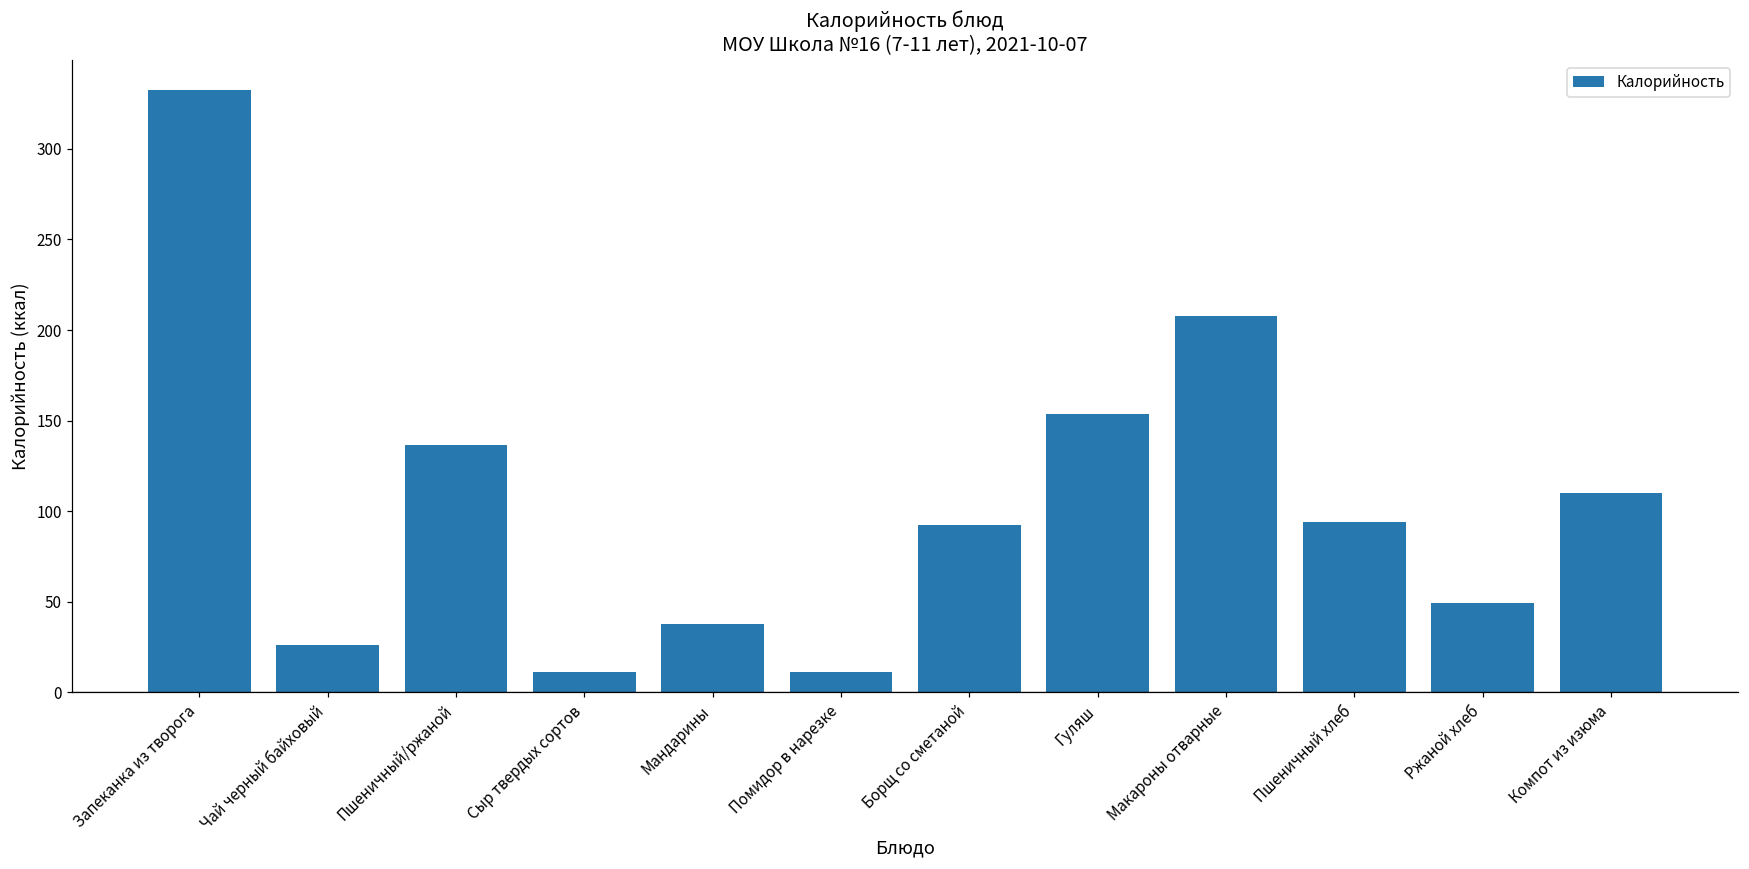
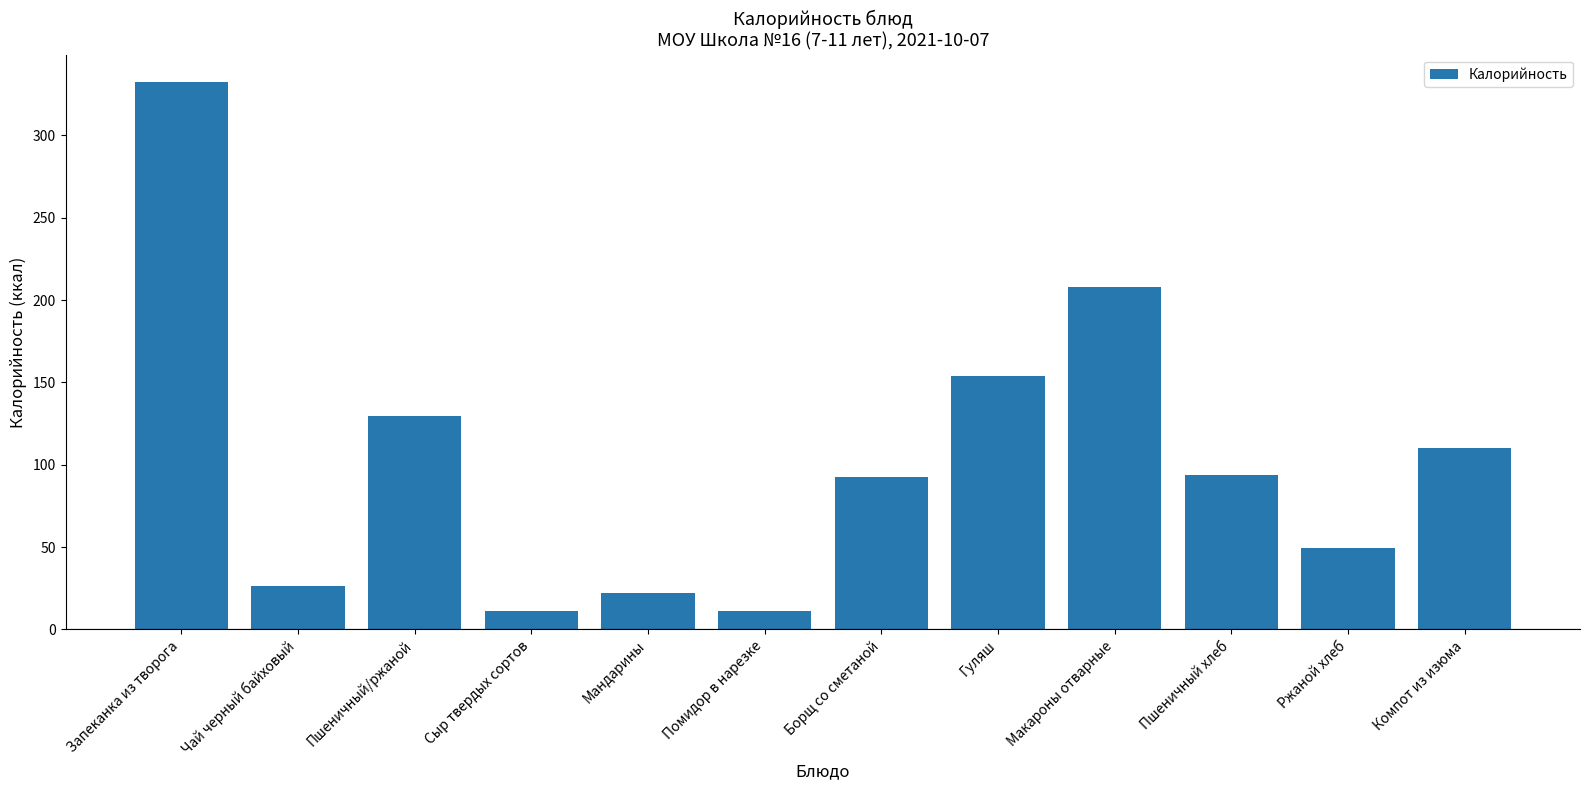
  {
    "Запеканка из творога": 332,
    "Чай черный байховый": 26,
-   "Пшеничный/ржаной": 137,
+   "Пшеничный/ржаной": 130,
    "Сыр твердых сортов": 11,
-   "Мандарины": 38,
+   "Мандарины": 22,
    "Помидор в нарезке": 12,
    "Борщ со сметаной": 92,
    "Гуляш": 154,
    "Макароны отварные": 208,
    "Пшеничный хлеб": 94,
    "Ржаной хлеб": 50,
    "Компот из изюма": 110
  }
